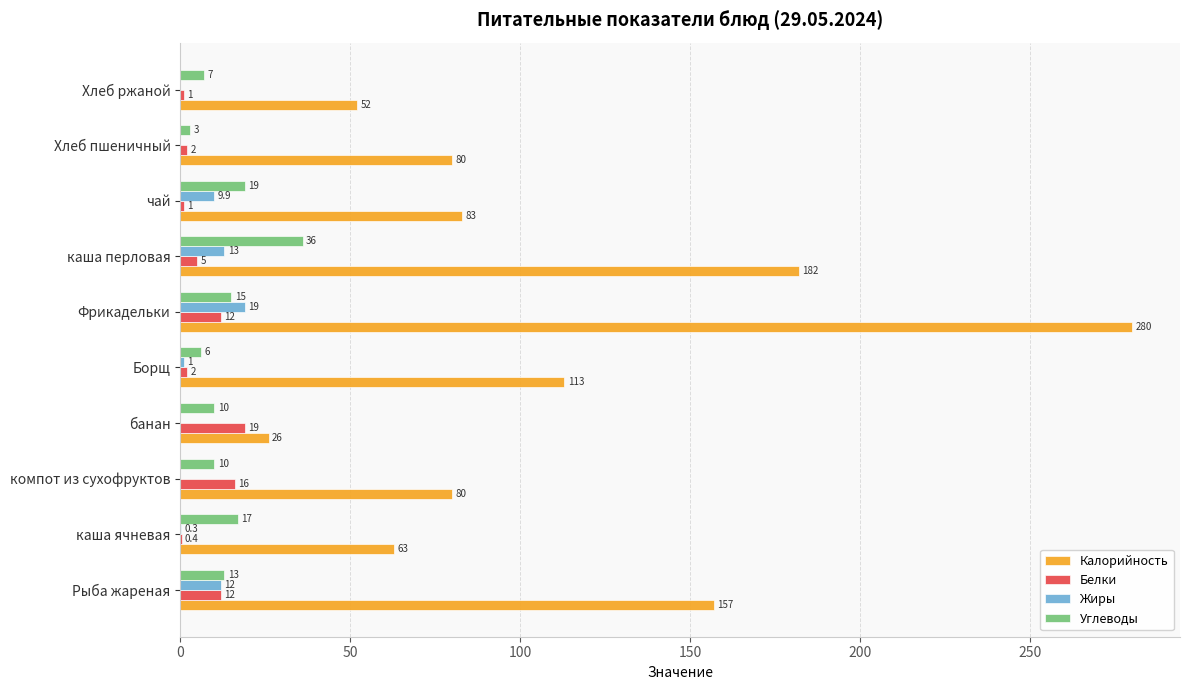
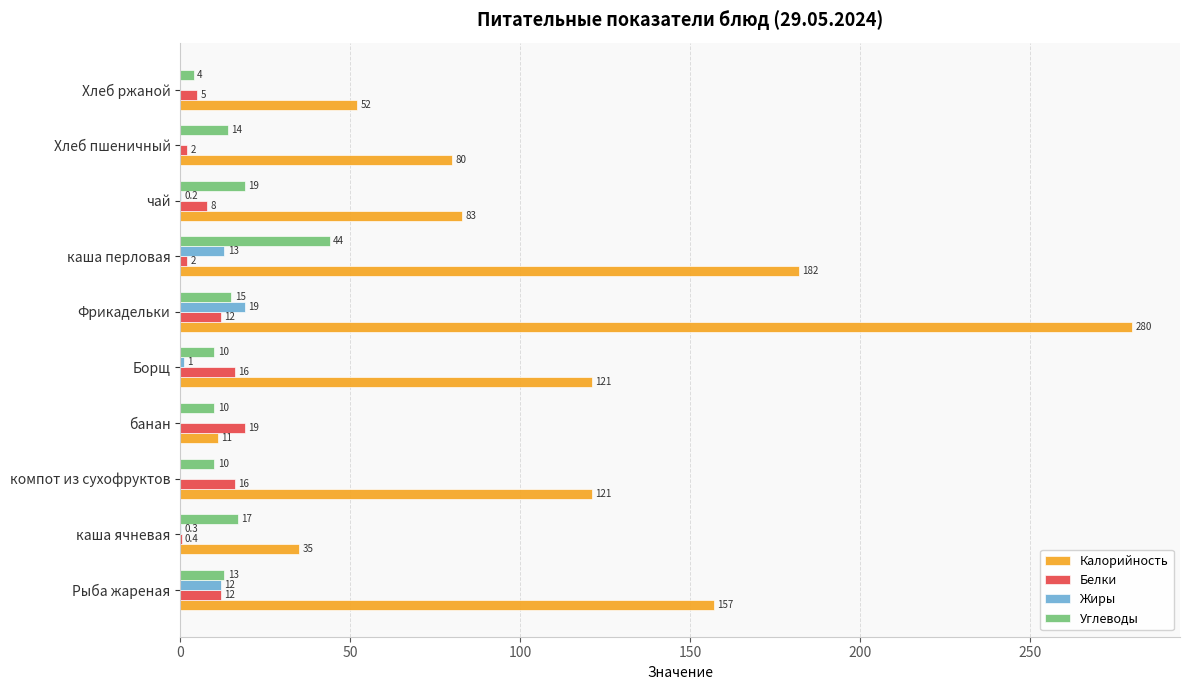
  {
    "Калорийность": {
      "Хлеб ржаной": 52,
      "Хлеб пшеничный": 80,
      "чай": 83,
      "каша перловая": 182,
      "Фрикадельки": 280,
-     "Борщ": 113,
-     "банан": 26,
-     "компот из сухофруктов": 80,
-     "каша ячневая": 63,
+     "Борщ": 121,
+     "банан": 11,
+     "компот из сухофруктов": 121,
+     "каша ячневая": 35,
      "Рыба жареная": 157
    },
    "Белки": {
-     "Хлеб ржаной": 1,
+     "Хлеб ржаной": 5,
      "Хлеб пшеничный": 2,
-     "чай": 1,
-     "каша перловая": 5,
+     "чай": 8,
+     "каша перловая": 2,
      "Фрикадельки": 12,
-     "Борщ": 2,
+     "Борщ": 16,
      "банан": 19,
      "компот из сухофруктов": 16,
      "каша ячневая": 0.4,
      "Рыба жареная": 12
    },
    "Жиры": {
-     "чай": 9.9,
+     "чай": 0.2,
      "каша перловая": 13,
      "Фрикадельки": 19,
      "Борщ": 1,
      "каша ячневая": 0.3,
      "Рыба жареная": 12
    },
    "Углеводы": {
-     "Хлеб ржаной": 7,
-     "Хлеб пшеничный": 3,
+     "Хлеб ржаной": 4,
+     "Хлеб пшеничный": 14,
      "чай": 19,
-     "каша перловая": 36,
+     "каша перловая": 44,
      "Фрикадельки": 15,
-     "Борщ": 6,
+     "Борщ": 10,
      "банан": 10,
      "компот из сухофруктов": 10,
      "каша ячневая": 17,
      "Рыба жареная": 13
    }
  }
